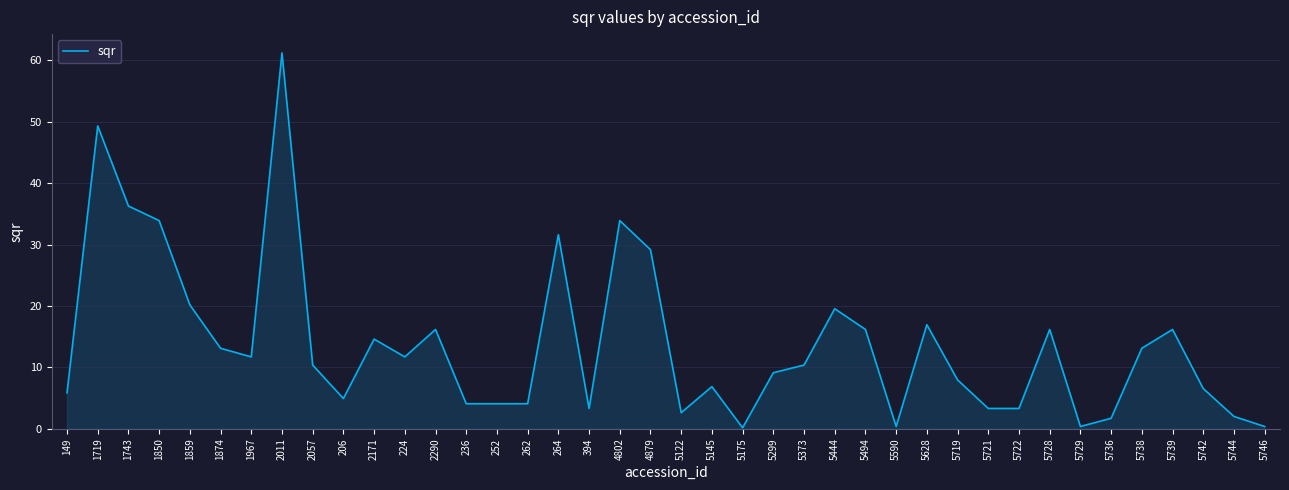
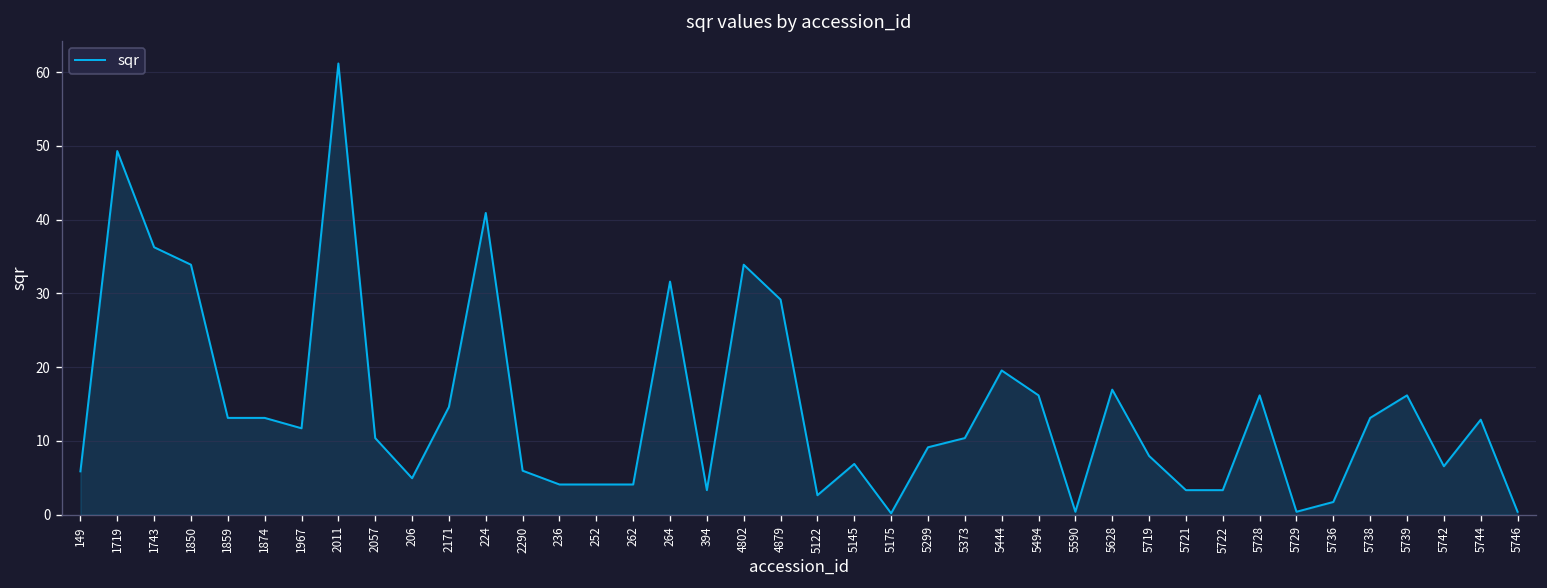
  {
    "149": 6,
    "1719": 49,
    "1743": 36,
    "1850": 34,
-   "1859": 20,
+   "1859": 13,
    "1874": 13,
    "1967": 12,
    "2011": 61,
    "2057": 10,
    "206": 5,
    "2171": 15,
-   "224": 12,
-   "2290": 16,
+   "224": 41,
+   "2290": 6,
    "236": 4,
    "252": 4,
    "262": 4,
    "264": 32,
    "394": 3,
    "4802": 34,
    "4879": 29,
    "5122": 3,
    "5145": 7,
    "5175": 0,
    "5299": 9,
    "5373": 10,
    "5444": 20,
    "5494": 16,
    "5590": 0,
    "5628": 17,
    "5719": 8,
    "5721": 3,
    "5722": 3,
    "5728": 16,
    "5729": 0,
    "5736": 2,
    "5738": 13,
    "5739": 16,
    "5742": 7,
-   "5744": 2,
+   "5744": 13,
    "5746": 0
  }
